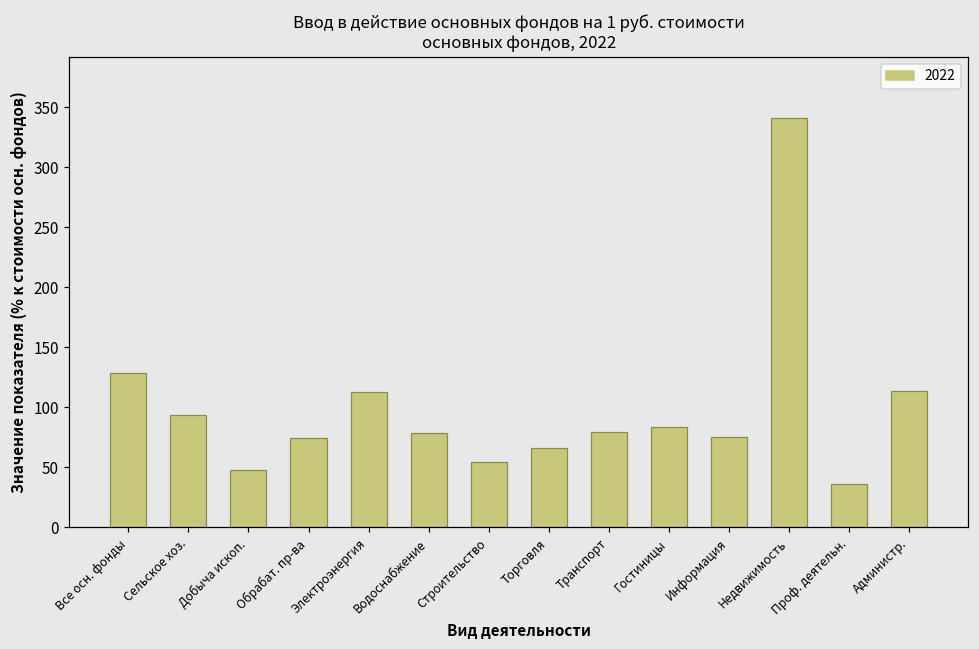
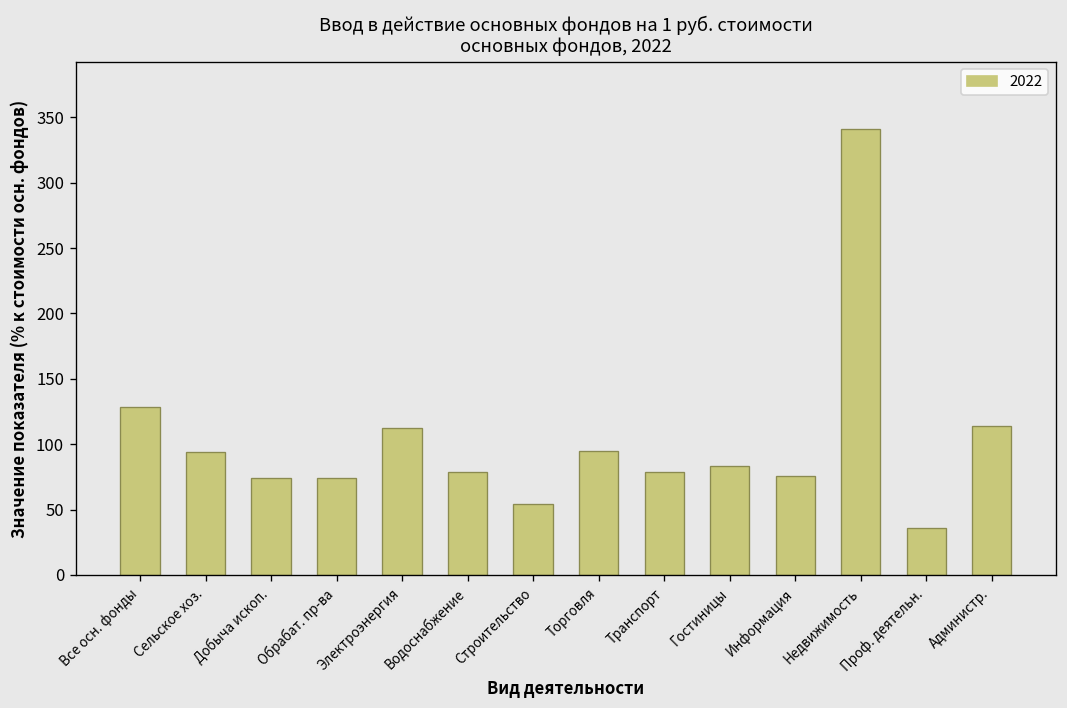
  {
    "Все осн. фонды": 129,
    "Сельское хоз.": 94,
-   "Добыча ископ.": 47,
+   "Добыча ископ.": 74,
    "Обрабат. пр-ва": 74,
    "Электроэнергия": 112,
    "Водоснабжение": 78,
    "Строительство": 54,
-   "Торговля": 66,
+   "Торговля": 95,
    "Транспорт": 79,
    "Гостиницы": 83,
    "Информация": 75,
    "Недвижимость": 341,
    "Проф. деятельн.": 36,
    "Администр.": 114
  }
